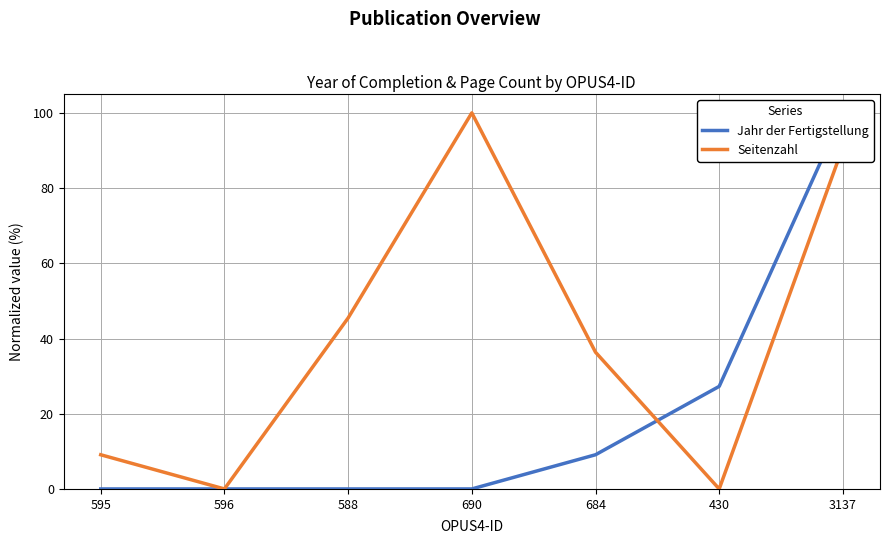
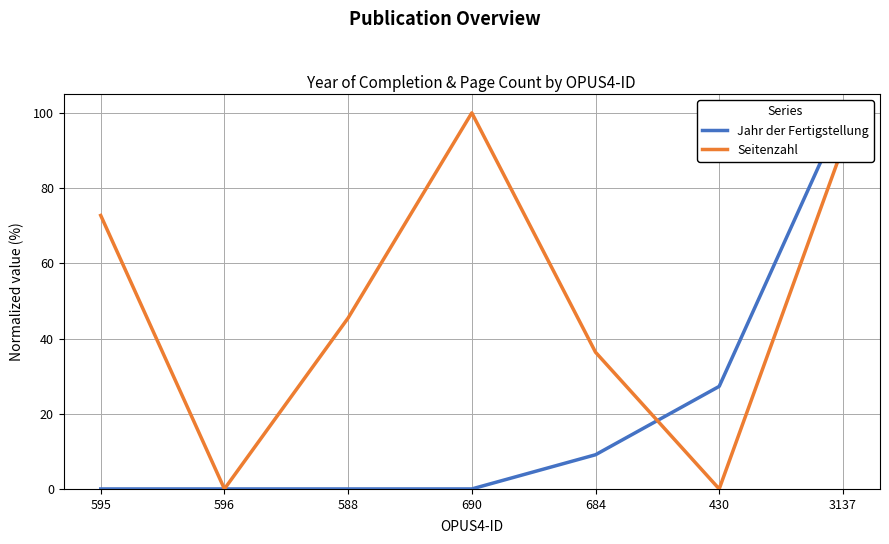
  {
    "Jahr der Fertigstellung": {
      "595": 0,
      "588": 0,
      "690": 0,
      "684": 9,
      "430": 27
    },
    "Seitenzahl": {
-     "595": 9,
+     "595": 73,
      "588": 45,
      "690": 100,
      "684": 36,
      "430": 0
    }
  }
